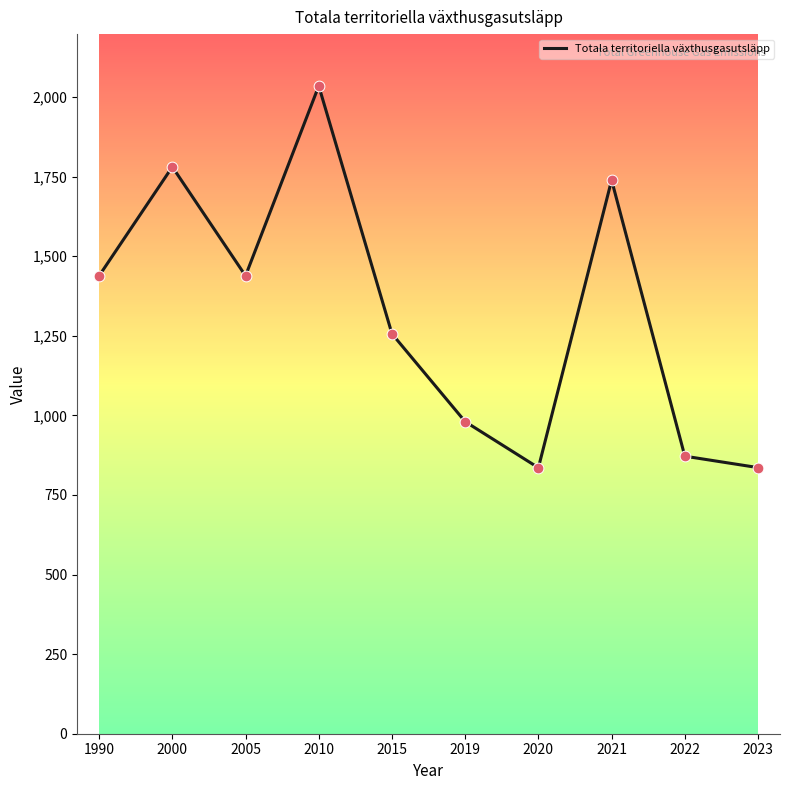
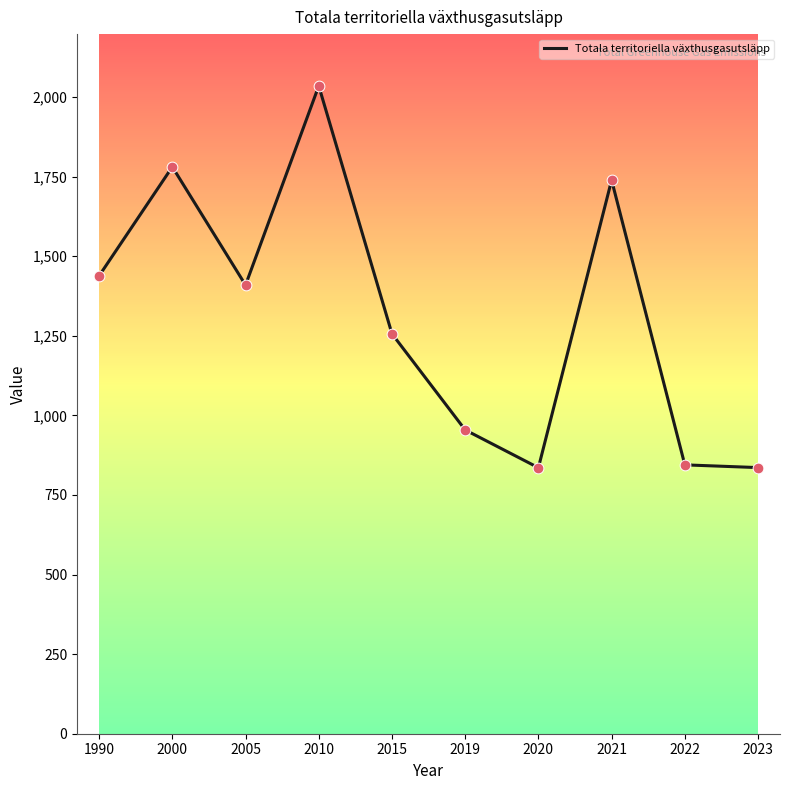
  {
    "1990": "1,440",
    "2000": "1,780",
-   "2005": "1,440",
+   "2005": "1,410",
    "2010": "2,030",
    "2015": "1,260",
-   "2019": "980",
+   "2019": "950",
    "2020": "840",
    "2021": "1,740",
-   "2022": "870",
+   "2022": "840",
    "2023": "840"
  }
